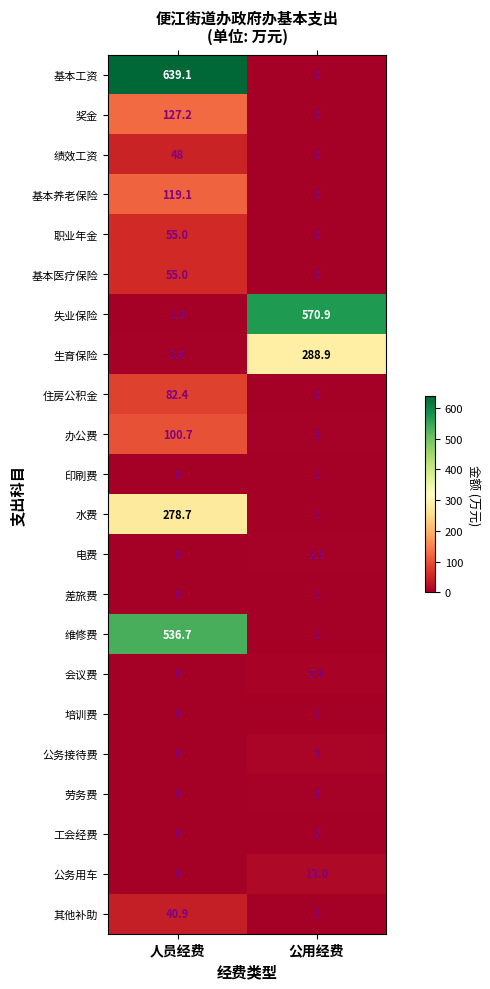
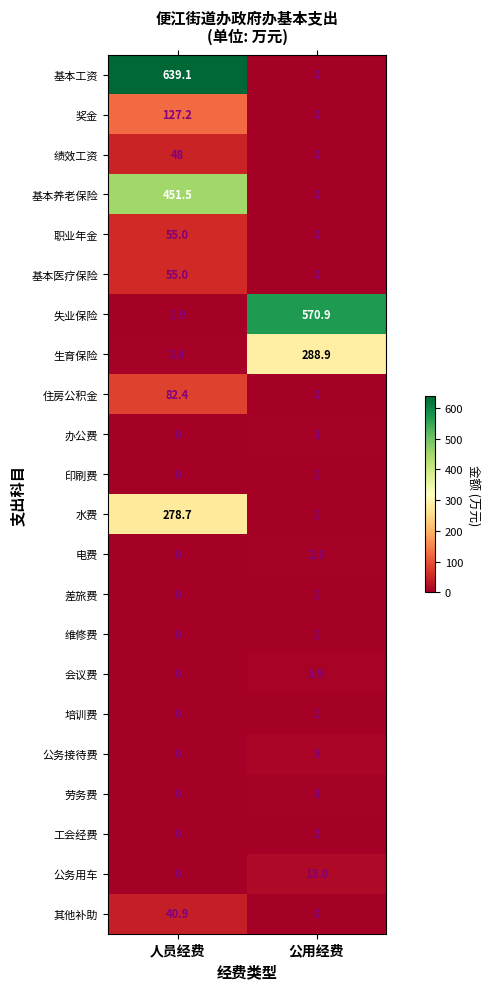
  {
    "基本工资": {
      "人员经费": 639.1,
      "公用经费": 0
    },
    "奖金": {
      "人员经费": 127.2,
      "公用经费": 0
    },
    "绩效工资": {
      "人员经费": 48,
      "公用经费": 0
    },
    "基本养老保险": {
-     "人员经费": 119.1,
+     "人员经费": 451.5,
      "公用经费": 0
    },
    "职业年金": {
      "人员经费": 55.0,
      "公用经费": 0
    },
    "基本医疗保险": {
      "人员经费": 55.0,
      "公用经费": 0
    },
    "失业保险": {
      "人员经费": 1.9,
      "公用经费": 570.9
    },
    "生育保险": {
      "人员经费": 3.4,
      "公用经费": 288.9
    },
    "住房公积金": {
      "人员经费": 82.4,
      "公用经费": 0
    },
    "办公费": {
-     "人员经费": 100.7,
+     "人员经费": 0,
      "公用经费": 3
    },
    "印刷费": {
      "人员经费": 0,
      "公用经费": 1
    },
    "水费": {
      "人员经费": 278.7,
      "公用经费": 1
    },
    "电费": {
      "人员经费": 0,
      "公用经费": 2.9
    },
    "差旅费": {
      "人员经费": 0,
      "公用经费": 1
    },
    "维修费": {
-     "人员经费": 536.7,
+     "人员经费": 0,
      "公用经费": 1
    },
    "会议费": {
      "人员经费": 0,
      "公用经费": 5.9
    },
    "培训费": {
      "人员经费": 0,
      "公用经费": 1
    },
    "公务接待费": {
      "人员经费": 0,
      "公用经费": 9
    },
    "劳务费": {
      "人员经费": 0,
      "公用经费": 3
    },
    "工会经费": {
      "人员经费": 0,
      "公用经费": 2
    },
    "公务用车": {
      "人员经费": 0,
      "公用经费": 13.0
    },
    "其他补助": {
      "人员经费": 40.9,
      "公用经费": 0
    }
  }
